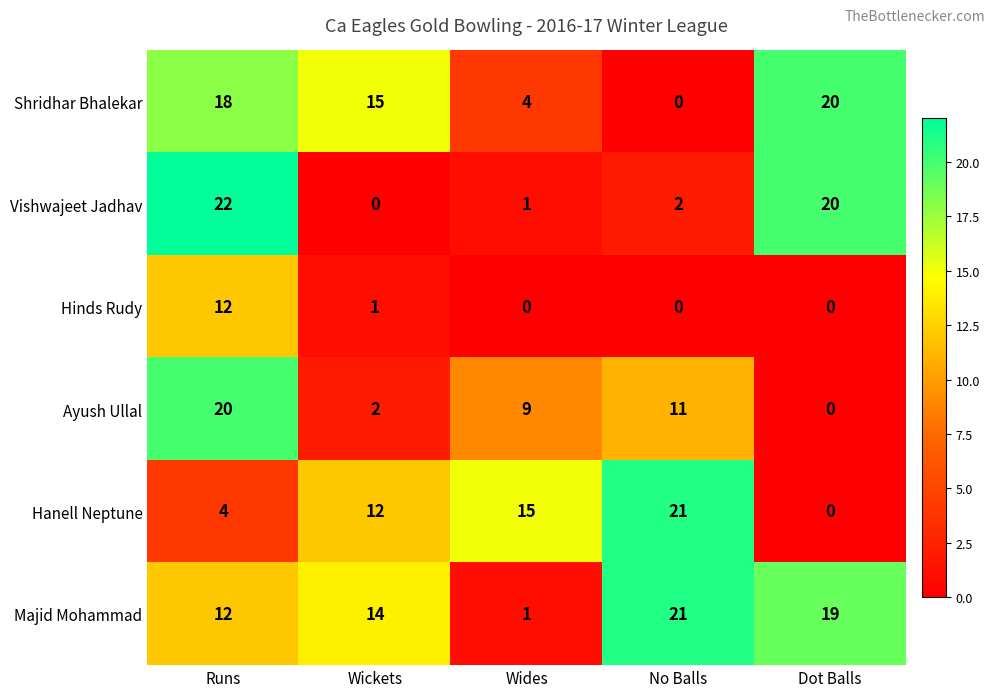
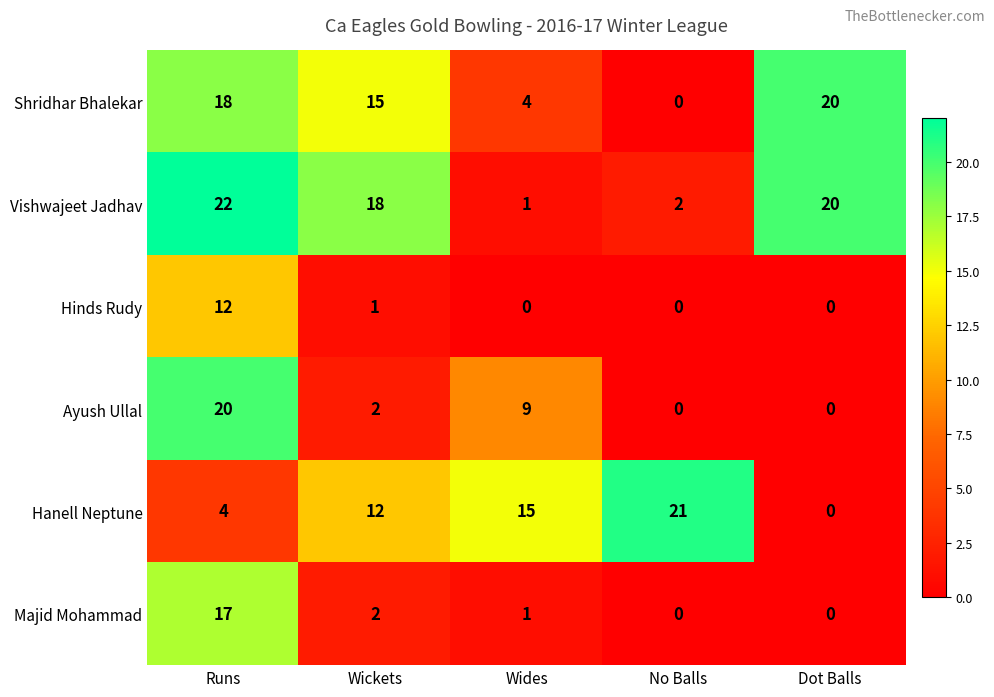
  {
    "Shridhar Bhalekar": {
      "Runs": 18,
      "Wickets": 15,
      "Wides": 4,
      "No Balls": 0,
      "Dot Balls": 20
    },
    "Vishwajeet Jadhav": {
      "Runs": 22,
-     "Wickets": 0,
+     "Wickets": 18,
      "Wides": 1,
      "No Balls": 2,
      "Dot Balls": 20
    },
    "Hinds Rudy": {
      "Runs": 12,
      "Wickets": 1,
      "Wides": 0,
      "No Balls": 0,
      "Dot Balls": 0
    },
    "Ayush Ullal": {
      "Runs": 20,
      "Wickets": 2,
      "Wides": 9,
-     "No Balls": 11,
+     "No Balls": 0,
      "Dot Balls": 0
    },
    "Hanell Neptune": {
      "Runs": 4,
      "Wickets": 12,
      "Wides": 15,
      "No Balls": 21,
      "Dot Balls": 0
    },
    "Majid Mohammad": {
-     "Runs": 12,
-     "Wickets": 14,
+     "Runs": 17,
+     "Wickets": 2,
      "Wides": 1,
-     "No Balls": 21,
-     "Dot Balls": 19
+     "No Balls": 0,
+     "Dot Balls": 0
    }
  }
